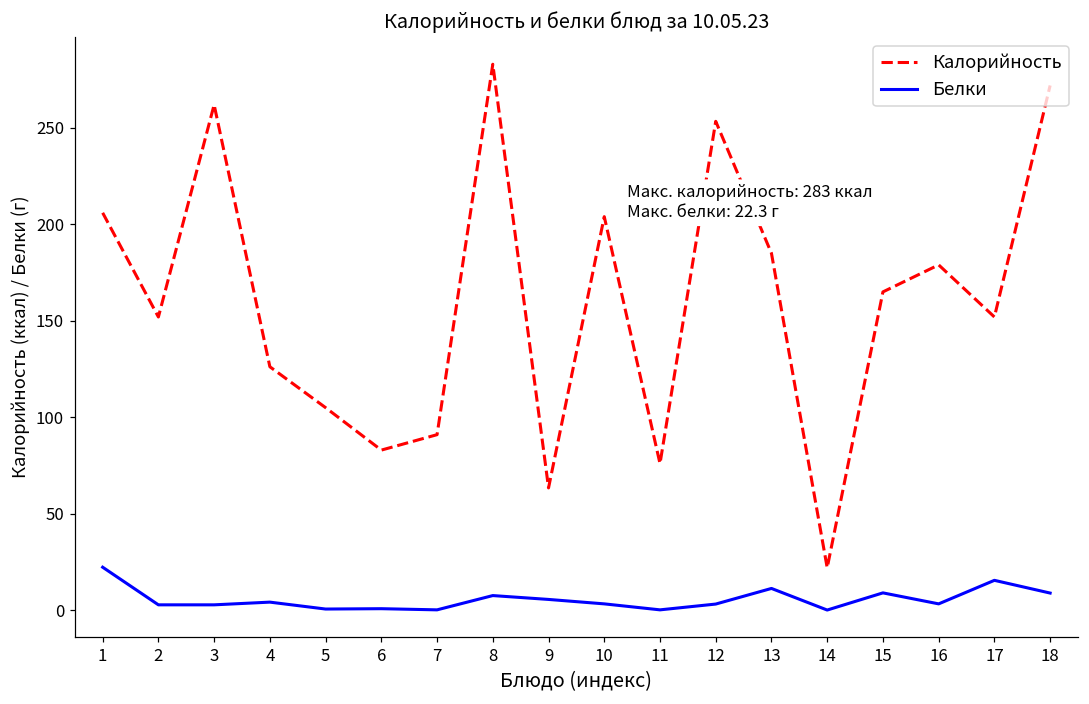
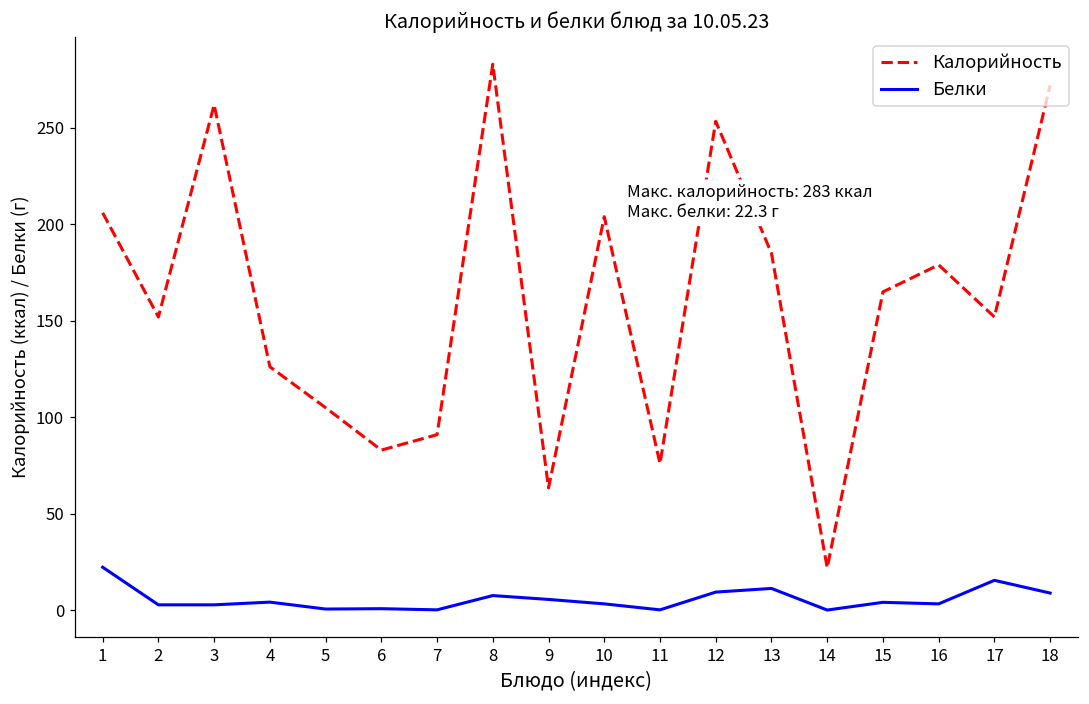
  {
    "Калорийность": {
      "1": 206,
      "2": 152,
      "3": 262,
      "4": 126,
      "5": 105,
      "6": 83,
      "7": 91,
      "8": 283,
      "9": 63,
      "11": 76,
      "12": 253,
      "13": 185,
      "14": 22,
      "15": 165,
      "16": 179,
      "17": 152
    },
    "Белки": {
      "1": 22,
      "2": 3,
      "3": 3,
      "4": 4,
      "5": 1,
      "6": 1,
      "7": 0,
      "8": 8,
      "9": 6,
      "10": 3,
      "11": 0,
-     "12": 3,
+     "12": 9,
      "13": 11,
      "14": 0,
-     "15": 9,
+     "15": 4,
      "16": 3,
      "17": 16,
      "18": 9
    }
  }
